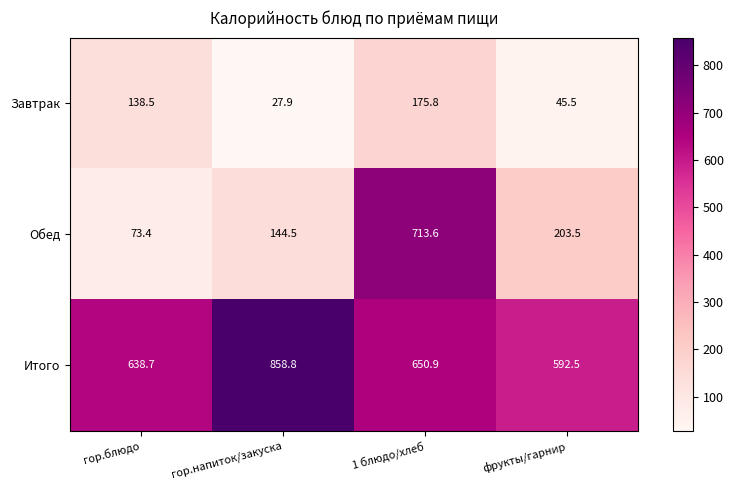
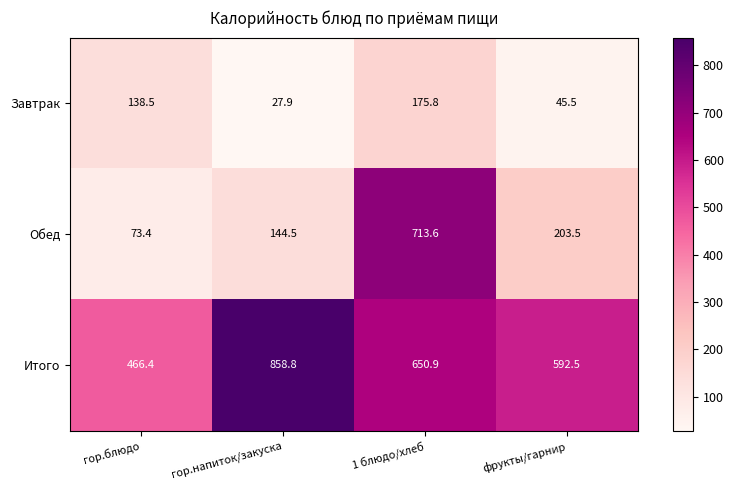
  {
    "Итого": {
-     "гор.блюдо": 638.7
+     "гор.блюдо": 466.4
    }
  }
